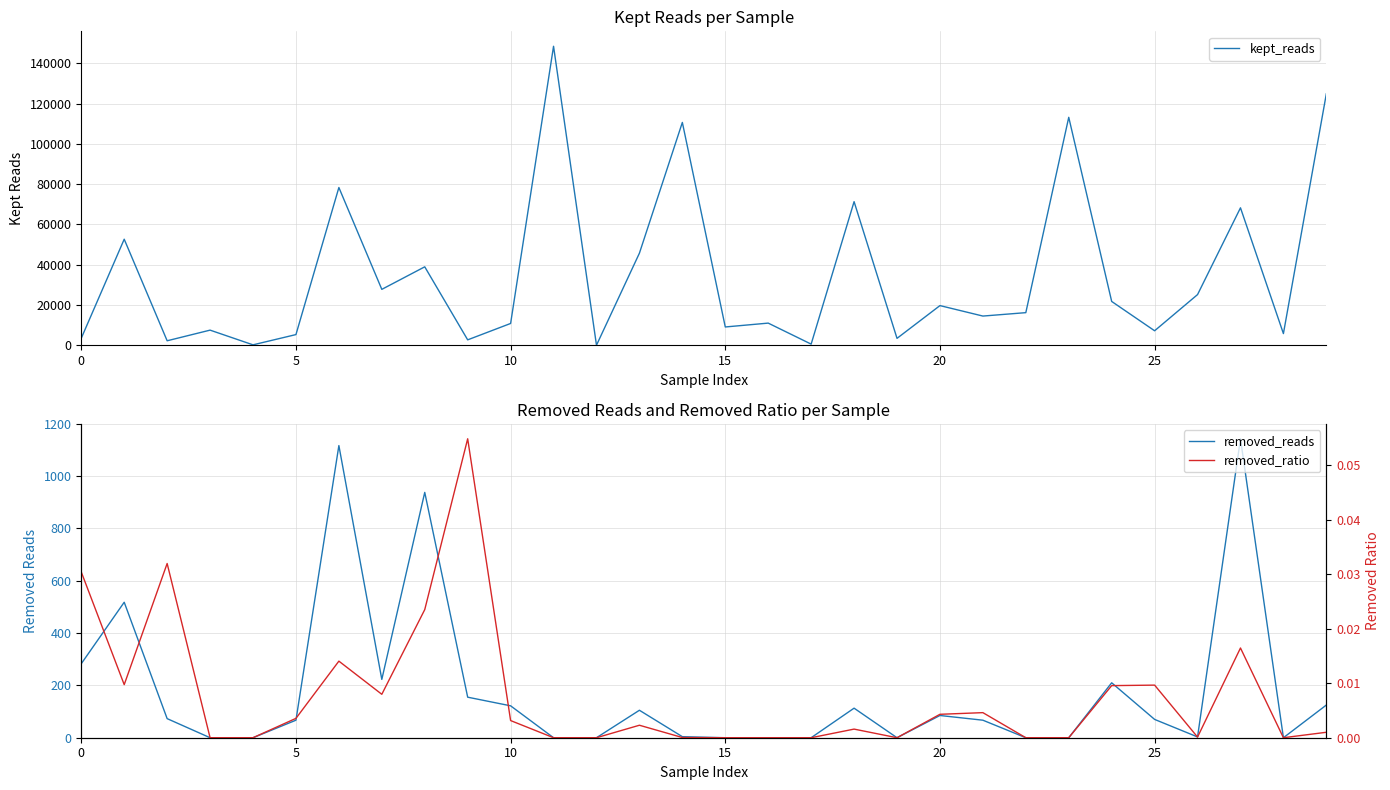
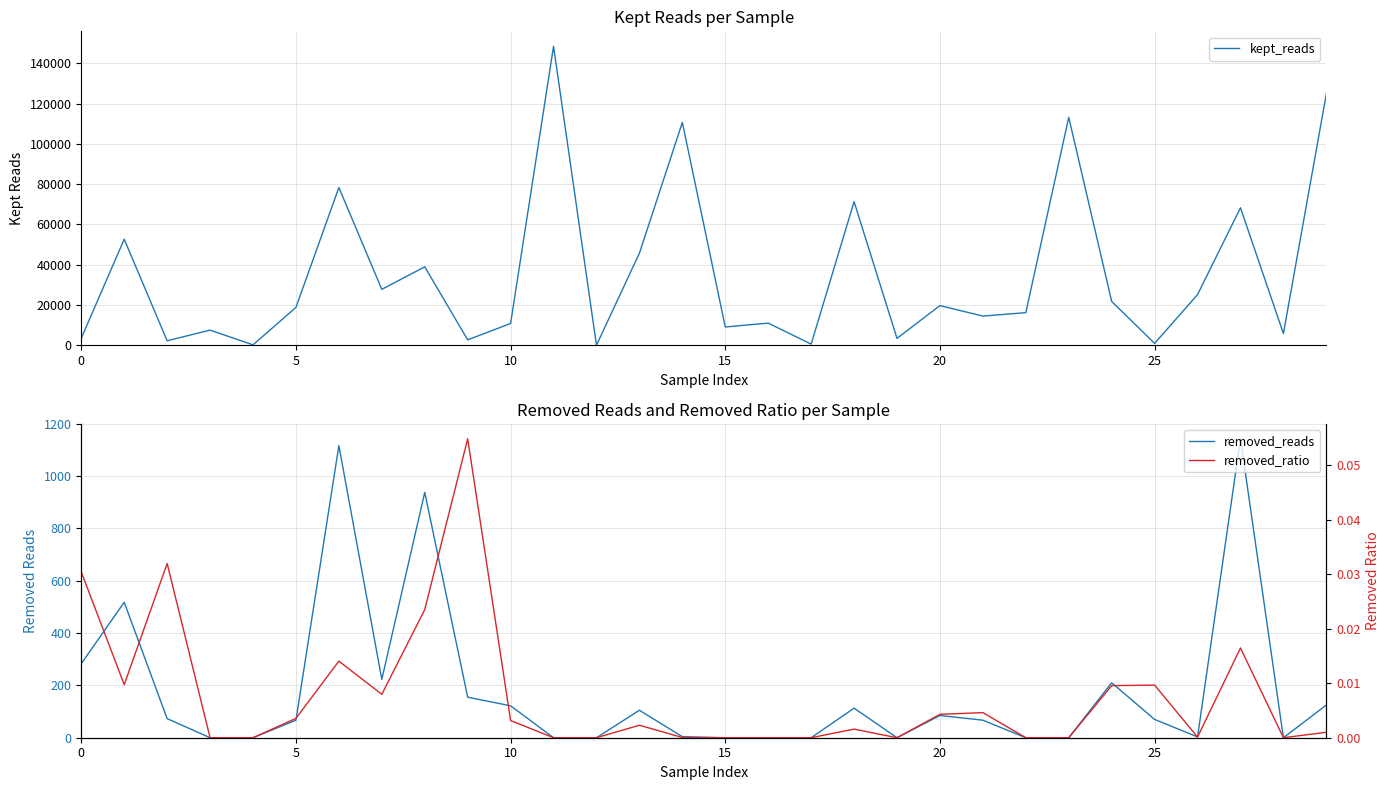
  {
    "Kept Reads per Sample": {
      "0": 3000,
-     "5": 5000,
+     "5": 19000,
      "10": 11000,
      "15": 9000,
      "20": 20000,
-     "25": 7000
+     "25": 1000
    }
  }
